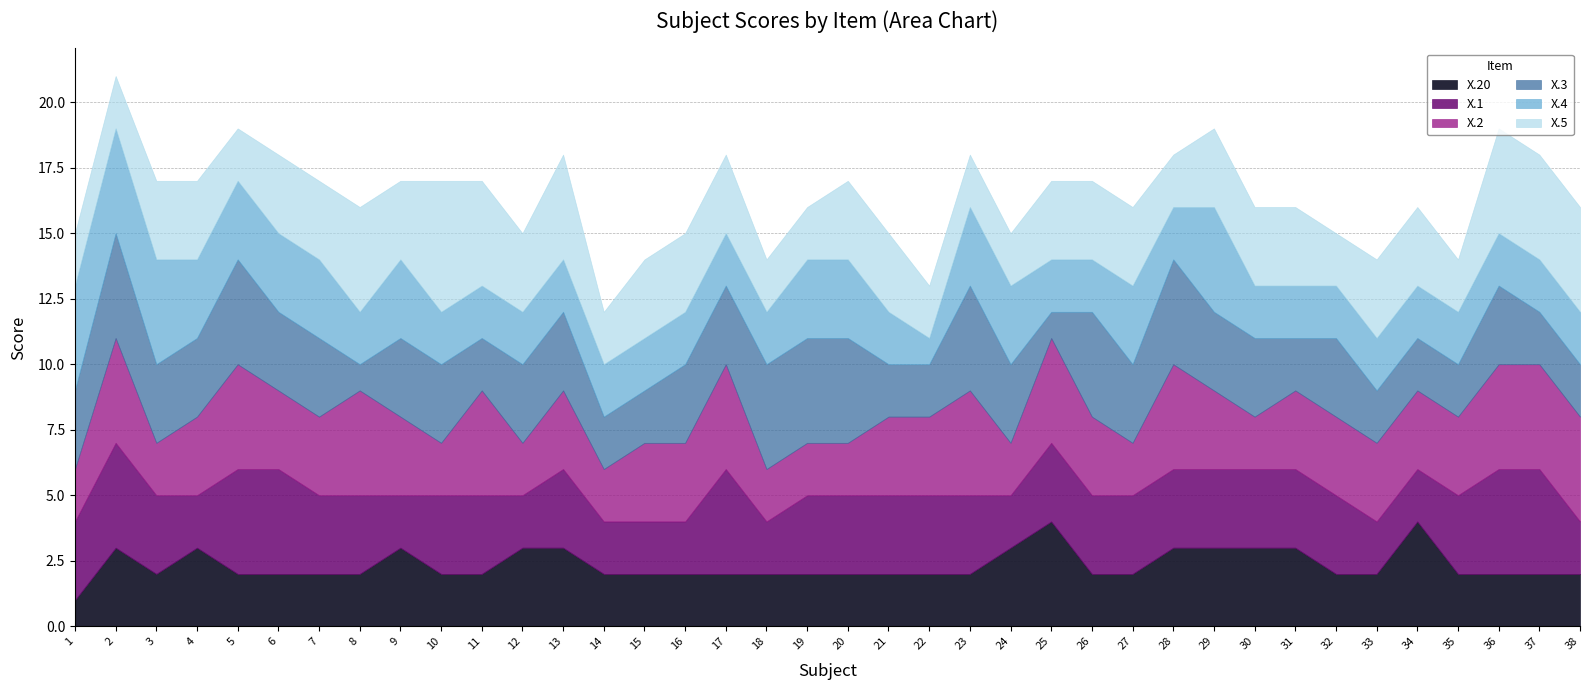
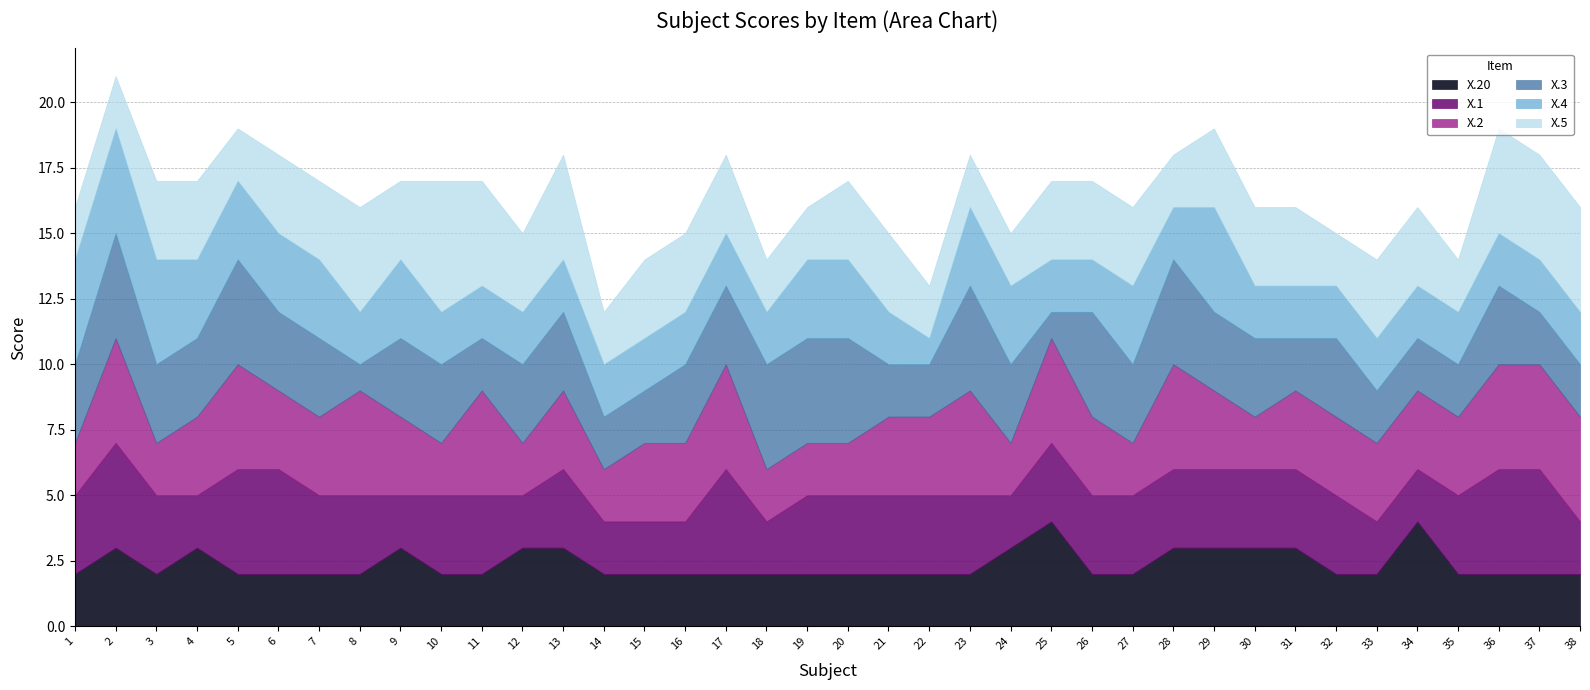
  {
    "X.20": {
-     "1": 1,
+     "1": 2,
      "2": 3,
      "3": 2,
      "4": 3,
      "5": 2,
      "6": 2,
      "7": 2,
      "8": 2,
      "9": 3,
      "10": 2,
      "11": 2,
      "12": 3,
      "13": 3,
      "14": 2,
      "15": 2,
      "16": 2,
      "17": 2,
      "18": 2,
      "19": 2,
      "20": 2,
      "21": 2,
      "22": 2,
      "23": 2,
      "24": 3,
      "25": 4,
      "26": 2,
      "27": 2,
      "28": 3,
      "29": 3,
      "30": 3,
      "31": 3,
      "32": 2,
      "33": 2,
      "34": 4,
      "35": 2,
      "36": 2,
      "37": 2,
      "38": 2
    },
    "X.3": {
      "1": 3,
      "2": 4,
      "3": 3,
      "4": 3,
      "5": 4,
      "6": 3,
      "7": 3,
      "8": 1,
      "9": 3,
      "10": 3,
      "11": 2,
      "12": 3,
      "13": 3,
      "14": 2,
      "15": 2,
      "16": 3,
      "17": 3,
      "18": 4,
      "19": 4,
      "20": 4,
      "21": 2,
      "22": 2,
      "23": 4,
      "24": 3,
      "25": 1,
      "26": 4,
      "27": 3,
      "28": 4,
      "29": 3,
      "30": 3,
      "31": 2,
      "32": 3,
      "33": 2,
      "34": 2,
      "35": 2,
      "36": 3,
      "37": 2,
      "38": 2
    },
    "X.4": {
      "1": 4,
      "2": 4,
      "3": 4,
      "4": 3,
      "5": 3,
      "6": 3,
      "7": 3,
      "8": 2,
      "9": 3,
      "10": 2,
      "11": 2,
      "12": 2,
      "13": 2,
      "14": 2,
      "15": 2,
      "16": 2,
      "17": 2,
      "18": 2,
      "19": 3,
      "20": 3,
      "21": 2,
      "22": 1,
      "23": 3,
      "24": 3,
      "25": 2,
      "26": 2,
      "27": 3,
      "28": 2,
      "29": 4,
      "30": 2,
      "31": 2,
      "32": 2,
      "33": 2,
      "34": 2,
      "35": 2,
      "36": 2,
      "37": 2,
      "38": 2
    },
    "X.5": {
      "1": 2,
      "2": 2,
      "3": 3,
      "4": 3,
      "5": 2,
      "6": 3,
      "7": 3,
      "8": 4,
      "9": 3,
      "10": 5,
      "11": 4,
      "12": 3,
      "13": 4,
      "14": 2,
      "15": 3,
      "16": 3,
      "17": 3,
      "18": 2,
      "19": 2,
      "20": 3,
      "21": 3,
      "22": 2,
      "23": 2,
      "24": 2,
      "25": 3,
      "26": 3,
      "27": 3,
      "28": 2,
      "29": 3,
      "30": 3,
      "31": 3,
      "32": 2,
      "33": 3,
      "34": 3,
      "35": 2,
      "37": 4,
      "38": 4
    }
  }
